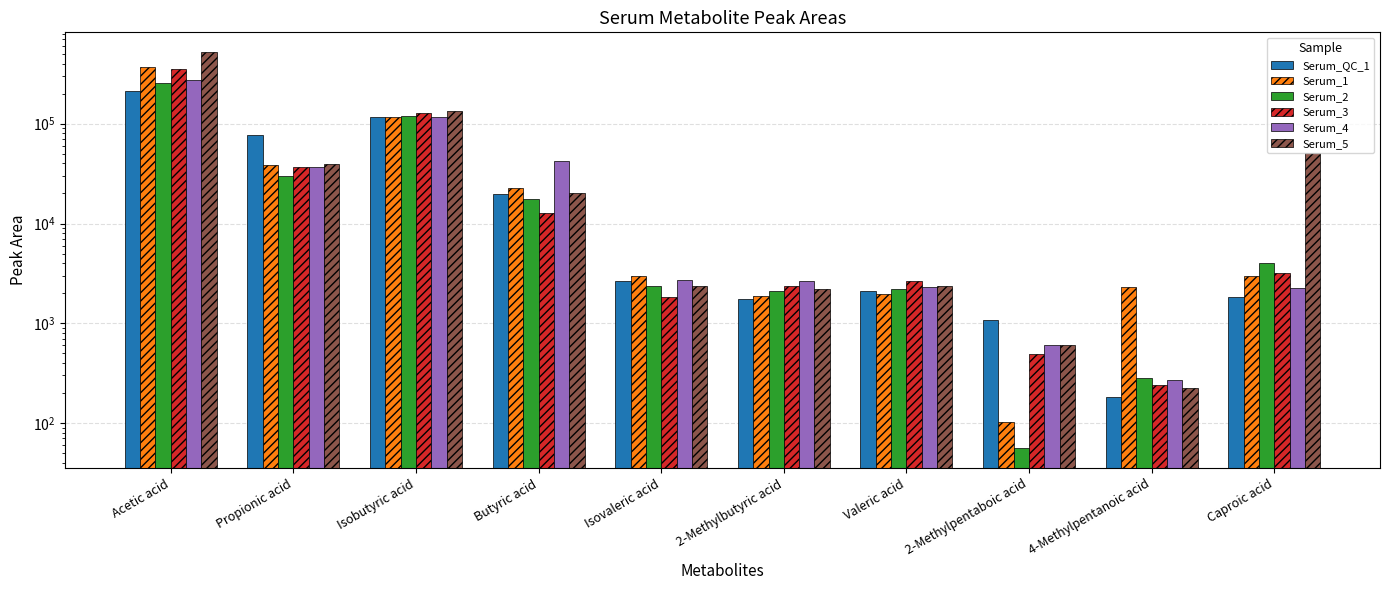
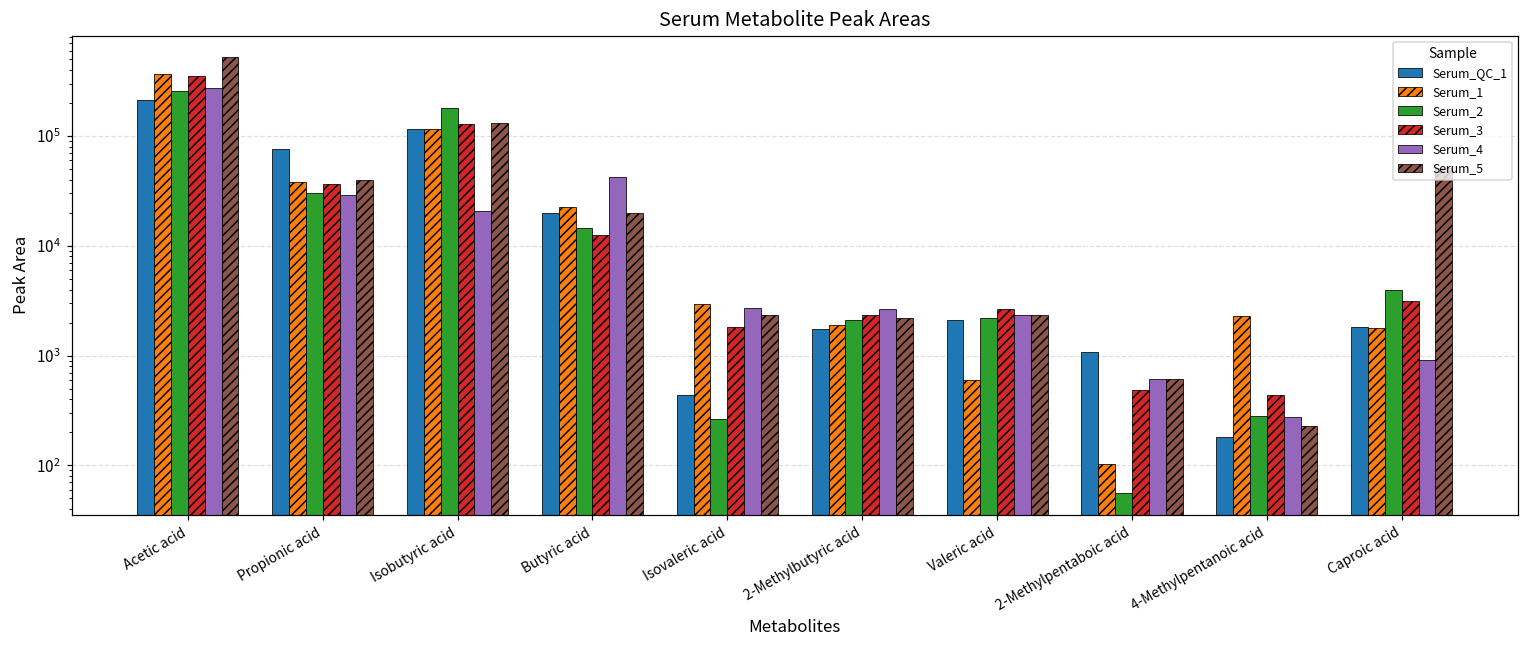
  {
    "Serum_QC_1": {
      "Acetic acid": 210000,
      "Propionic acid": 80000,
      "Isobutyric acid": 120000,
      "Butyric acid": 20000,
-     "Isovaleric acid": 2700,
+     "Isovaleric acid": 400,
      "2-Methylbutyric acid": 1700,
      "Valeric acid": 2100,
      "2-Methylpentaboic acid": 1100,
      "4-Methylpentanoic acid": 180,
      "Caproic acid": 1800
    },
    "Serum_1": {
      "Acetic acid": 370000,
      "Propionic acid": 38000,
      "Isobutyric acid": 120000,
      "Butyric acid": 22000,
      "Isovaleric acid": 3000,
      "2-Methylbutyric acid": 1900,
-     "Valeric acid": 2000,
+     "Valeric acid": 600,
      "2-Methylpentaboic acid": 100,
      "4-Methylpentanoic acid": 2300,
-     "Caproic acid": 3000
+     "Caproic acid": 1800
    },
    "Serum_2": {
      "Acetic acid": 260000,
      "Propionic acid": 30000,
-     "Isobutyric acid": 120000,
-     "Butyric acid": 18000,
-     "Isovaleric acid": 2300,
+     "Isobutyric acid": 180000,
+     "Butyric acid": 15000,
+     "Isovaleric acid": 270,
      "2-Methylbutyric acid": 2100,
      "Valeric acid": 2200,
      "2-Methylpentaboic acid": 60,
      "4-Methylpentanoic acid": 280,
      "Caproic acid": 4000
    },
    "Serum_3": {
      "Acetic acid": 350000,
      "Propionic acid": 37000,
      "Isobutyric acid": 130000,
      "Butyric acid": 13000,
      "Isovaleric acid": 1800,
      "2-Methylbutyric acid": 2300,
      "Valeric acid": 2600,
      "2-Methylpentaboic acid": 500,
-     "4-Methylpentanoic acid": 240,
+     "4-Methylpentanoic acid": 400,
      "Caproic acid": 3200
    },
    "Serum_4": {
      "Acetic acid": 280000,
-     "Propionic acid": 37000,
-     "Isobutyric acid": 120000,
+     "Propionic acid": 29000,
+     "Isobutyric acid": 21000,
      "Butyric acid": 43000,
      "Isovaleric acid": 2700,
      "2-Methylbutyric acid": 2600,
      "Valeric acid": 2300,
      "2-Methylpentaboic acid": 600,
      "4-Methylpentanoic acid": 270,
-     "Caproic acid": 2300
+     "Caproic acid": 900
    },
    "Serum_5": {
      "Acetic acid": 500000,
      "Propionic acid": 40000,
      "Isobutyric acid": 130000,
      "Butyric acid": 20000,
      "Isovaleric acid": 2400,
      "2-Methylbutyric acid": 2200,
      "Valeric acid": 2400,
      "2-Methylpentaboic acid": 600,
      "4-Methylpentanoic acid": 230
    }
  }
